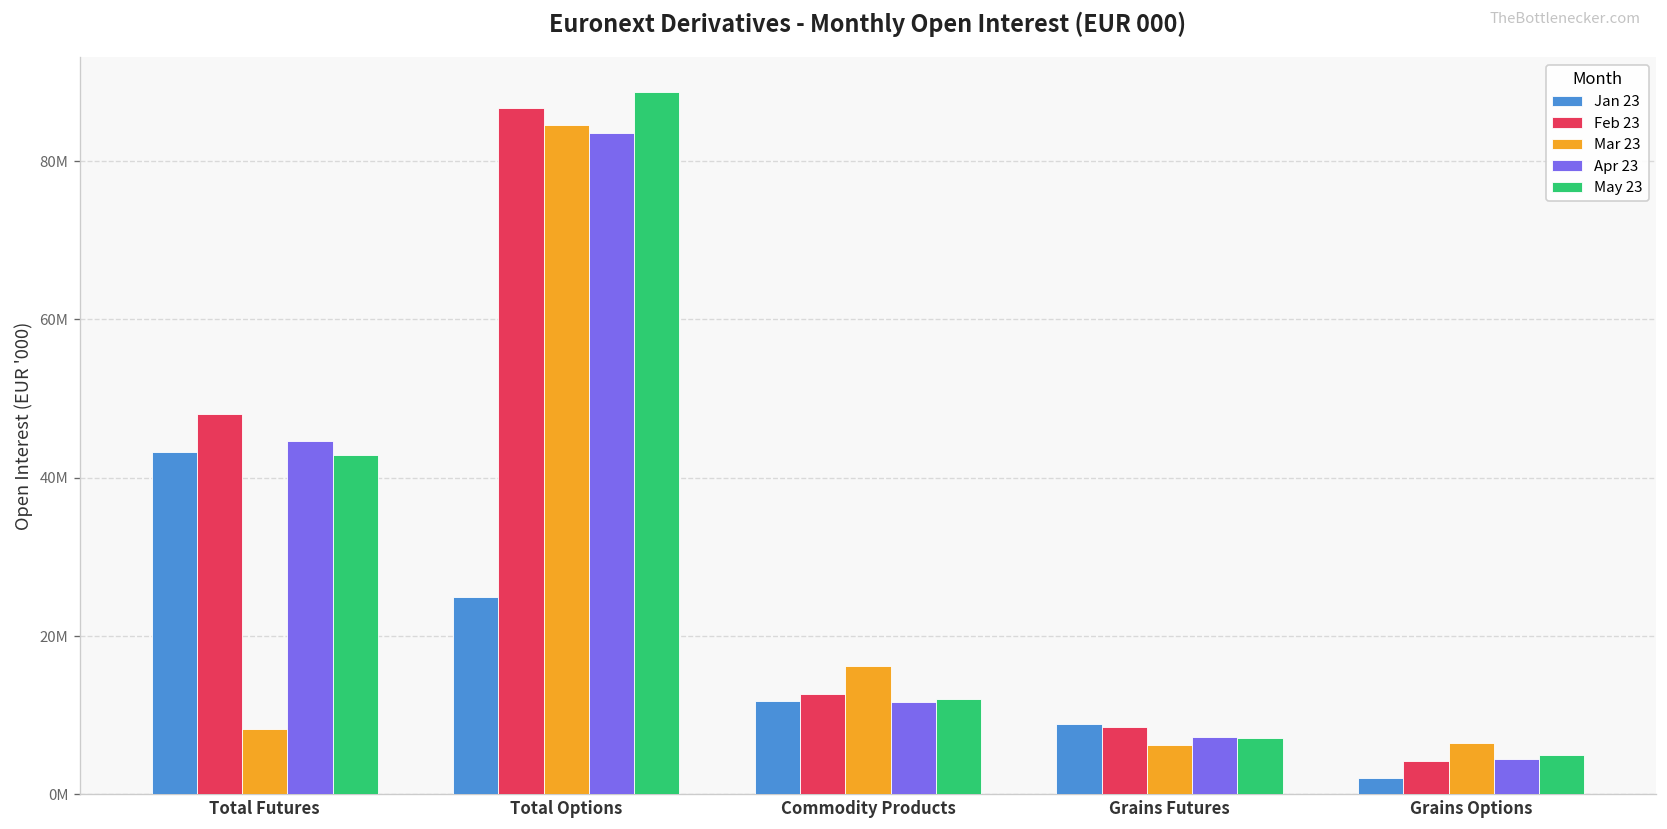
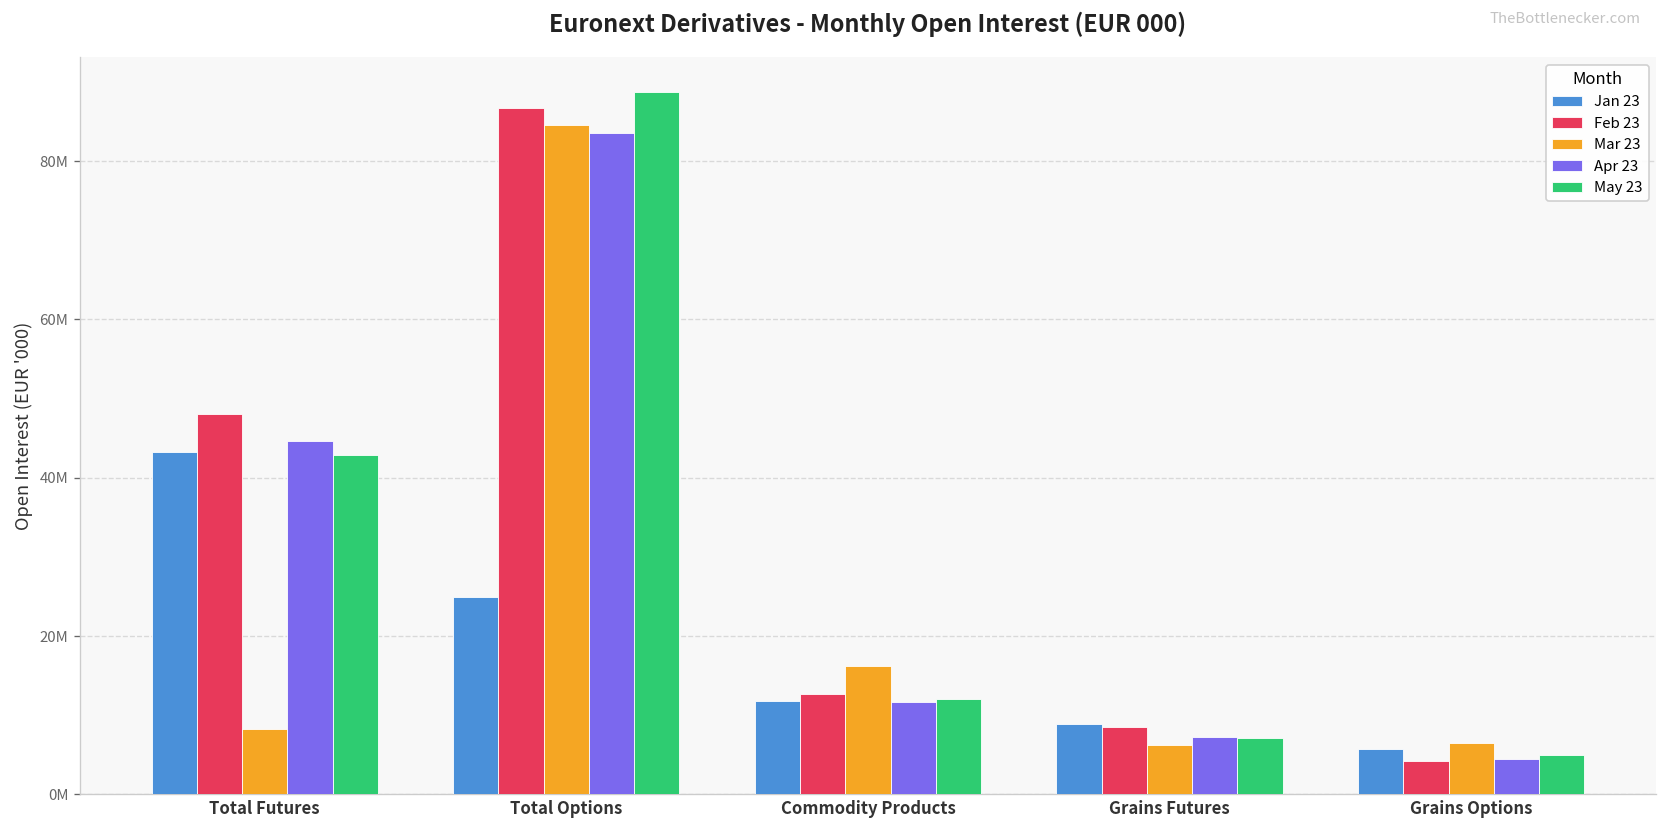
  {
    "Jan 23": {
      "Total Futures": 43000000,
      "Total Options": 25000000,
      "Commodity Products": 12000000,
      "Grains Futures": 9000000,
-     "Grains Options": 2000000
+     "Grains Options": 6000000
    },
    "Feb 23": {
      "Total Futures": 48000000,
      "Total Options": 87000000,
      "Commodity Products": 13000000,
      "Grains Futures": 8000000,
      "Grains Options": 4000000
    },
    "Mar 23": {
      "Total Futures": 8000000,
      "Total Options": 85000000,
      "Commodity Products": 16000000,
      "Grains Futures": 6000000,
      "Grains Options": 6000000
    },
    "Apr 23": {
      "Total Futures": 45000000,
      "Total Options": 84000000,
      "Commodity Products": 12000000,
      "Grains Futures": 7000000,
      "Grains Options": 4000000
    },
    "May 23": {
      "Total Futures": 43000000,
      "Total Options": 89000000,
      "Commodity Products": 12000000,
      "Grains Futures": 7000000,
      "Grains Options": 5000000
    }
  }
